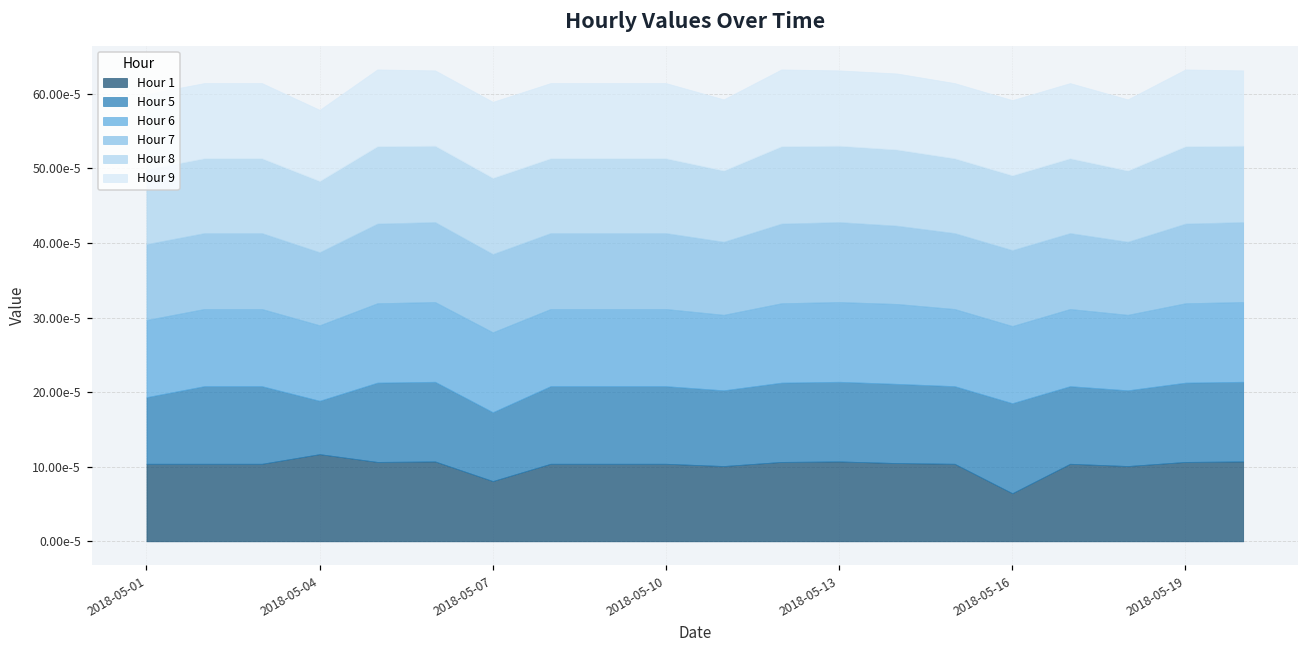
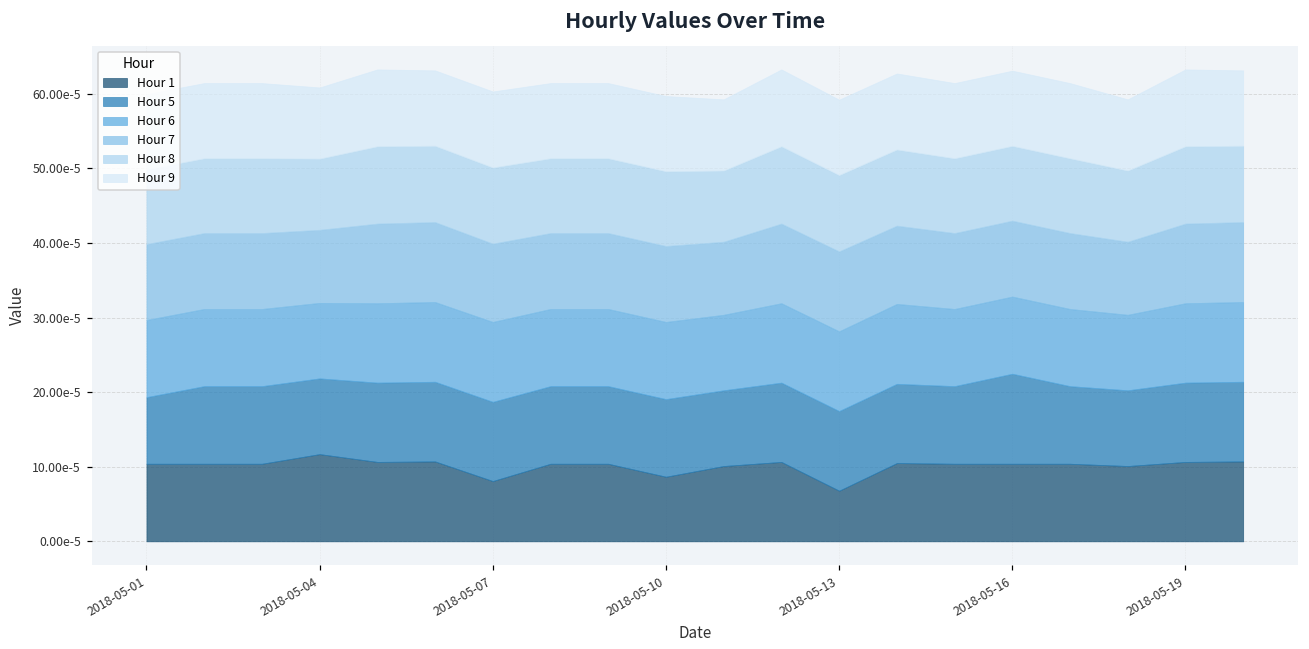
  {
    "Hour 1": {
      "2018-05-01": 0.00010,
      "2018-05-04": 0.00012,
      "2018-05-07": 0.00008,
-     "2018-05-10": 0.00010,
-     "2018-05-13": 0.00011,
-     "2018-05-16": 0.00006,
+     "2018-05-10": 0.00009,
+     "2018-05-13": 0.00007,
+     "2018-05-16": 0.00010,
      "2018-05-19": 0.00011
    },
    "Hour 5": {
      "2018-05-01": 0.00009,
-     "2018-05-04": 0.00007,
-     "2018-05-07": 0.00009,
+     "2018-05-04": 0.00010,
+     "2018-05-07": 0.00011,
      "2018-05-10": 0.00010,
      "2018-05-13": 0.00011,
      "2018-05-16": 0.00012,
      "2018-05-19": 0.00011
    }
  }
